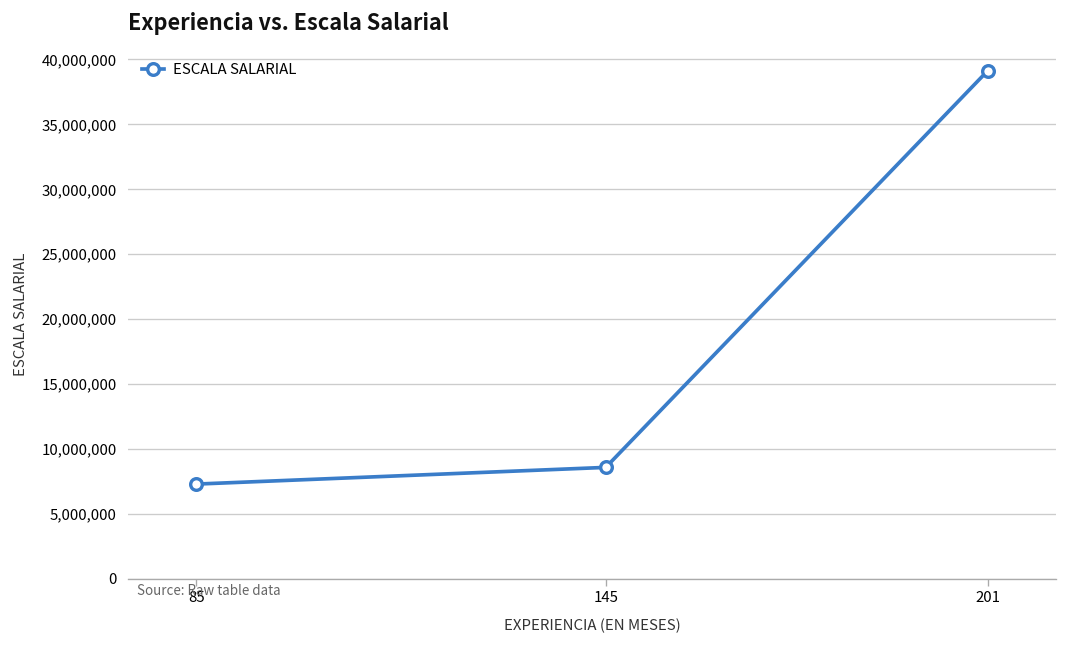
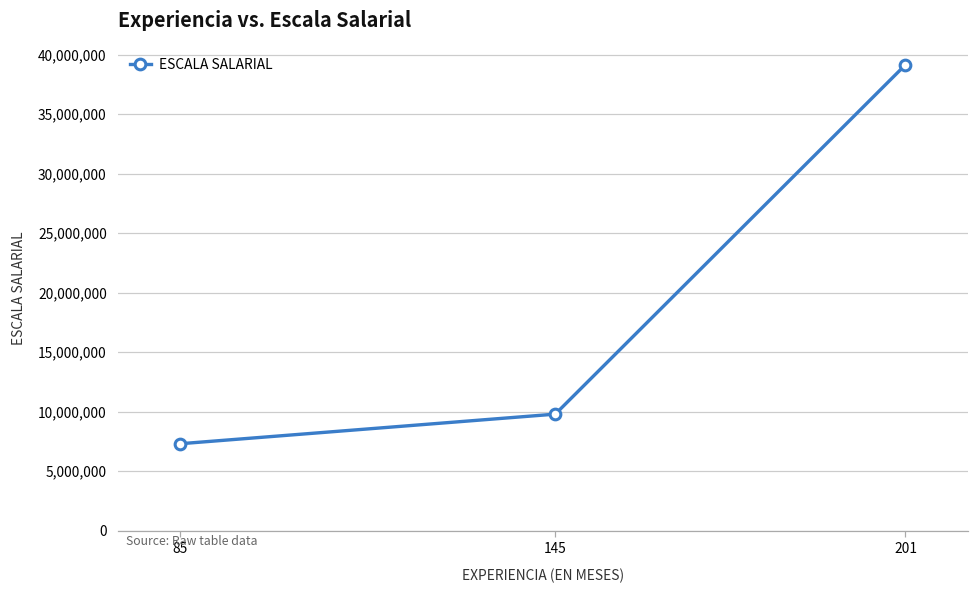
  {
    "85": "7,300,000",
-   "145": "8,600,000",
+   "145": "9,800,000",
    "201": "39,100,000"
  }
